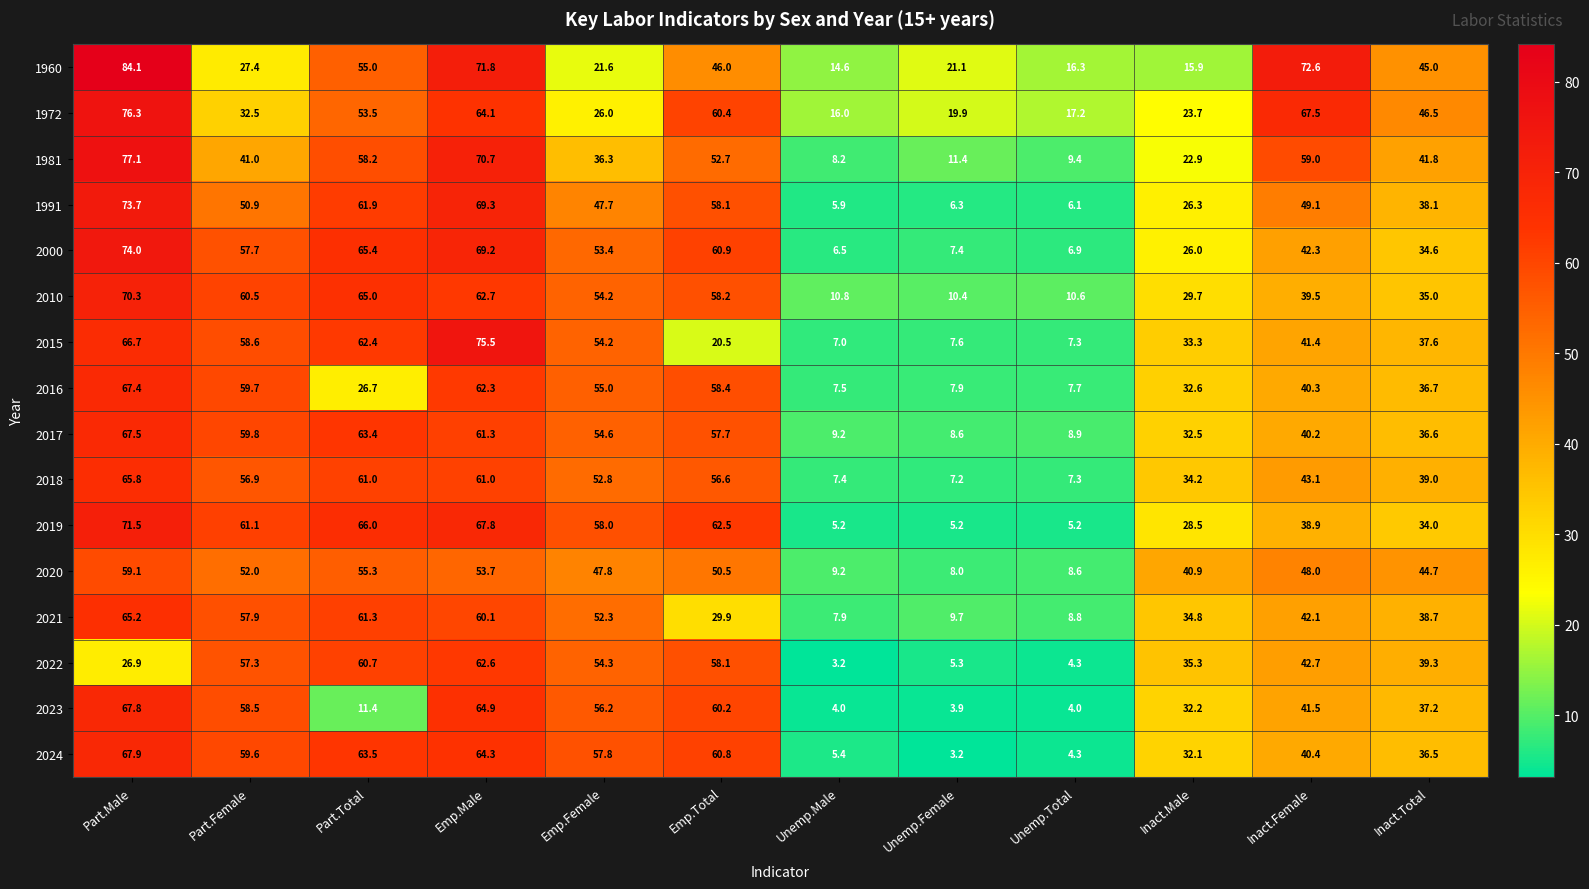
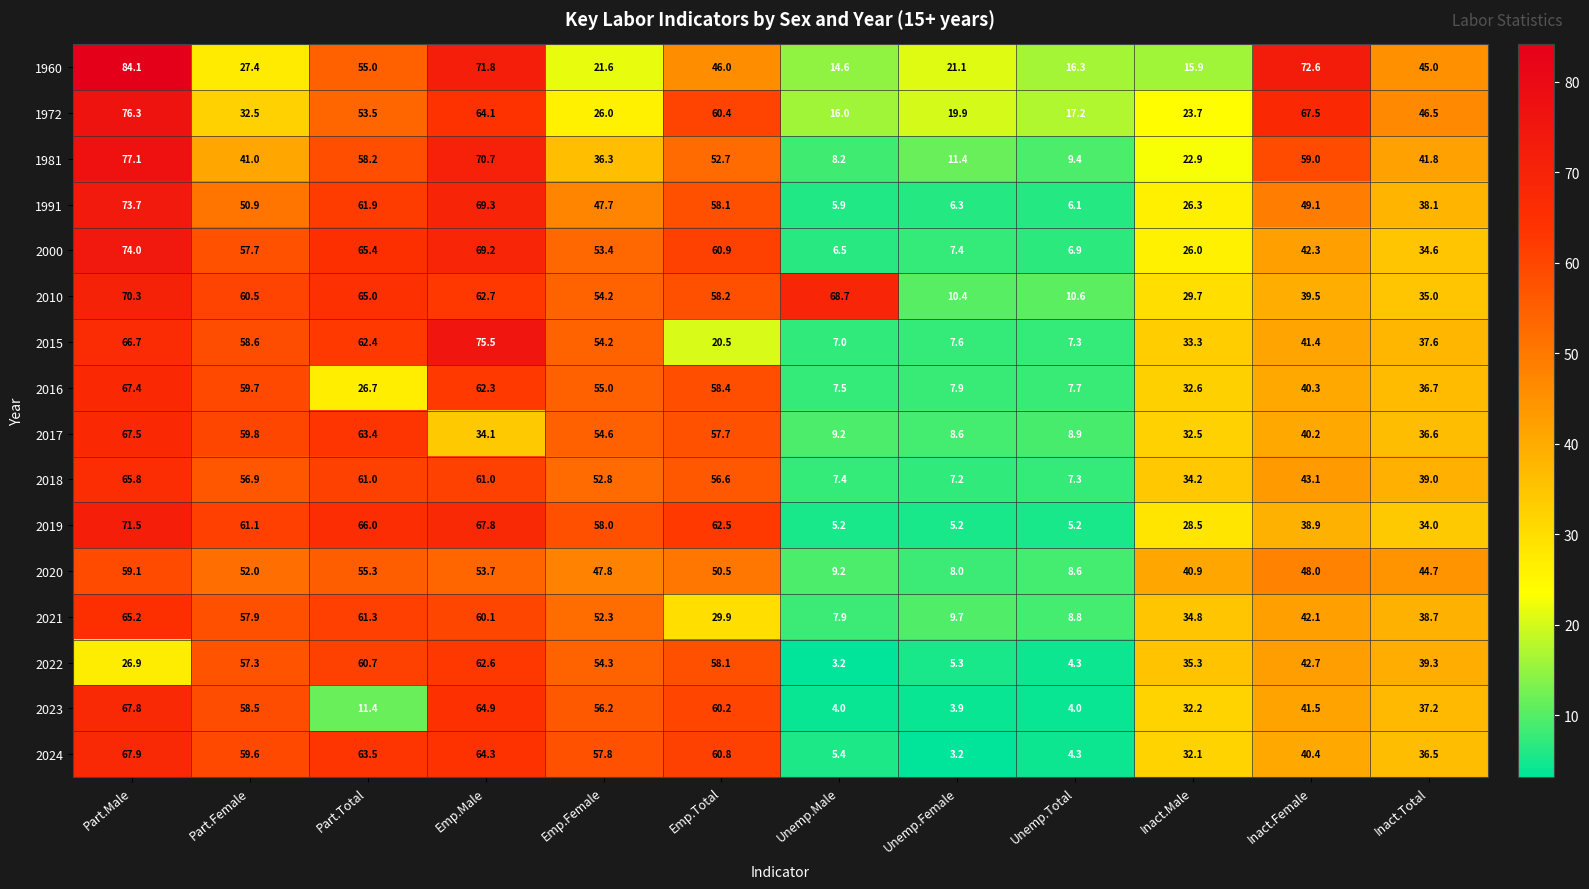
  {
    "1960": {
      "Part.Male": 84.1,
      "Part.Female": 27.4,
      "Part.Total": 55.0,
      "Emp.Male": 71.8,
      "Emp.Female": 21.6,
      "Emp.Total": 46.0,
      "Unemp.Male": 14.6,
      "Unemp.Female": 21.1,
      "Unemp.Total": 16.3,
      "Inact.Male": 15.9,
      "Inact.Female": 72.6,
      "Inact.Total": 45.0
    },
    "1972": {
      "Part.Male": 76.3,
      "Part.Female": 32.5,
      "Part.Total": 53.5,
      "Emp.Male": 64.1,
      "Emp.Female": 26.0,
      "Emp.Total": 60.4,
      "Unemp.Male": 16.0,
      "Unemp.Female": 19.9,
      "Unemp.Total": 17.2,
      "Inact.Male": 23.7,
      "Inact.Female": 67.5,
      "Inact.Total": 46.5
    },
    "1981": {
      "Part.Male": 77.1,
      "Part.Female": 41.0,
      "Part.Total": 58.2,
      "Emp.Male": 70.7,
      "Emp.Female": 36.3,
      "Emp.Total": 52.7,
      "Unemp.Male": 8.2,
      "Unemp.Female": 11.4,
      "Unemp.Total": 9.4,
      "Inact.Male": 22.9,
      "Inact.Female": 59.0,
      "Inact.Total": 41.8
    },
    "1991": {
      "Part.Male": 73.7,
      "Part.Female": 50.9,
      "Part.Total": 61.9,
      "Emp.Male": 69.3,
      "Emp.Female": 47.7,
      "Emp.Total": 58.1,
      "Unemp.Male": 5.9,
      "Unemp.Female": 6.3,
      "Unemp.Total": 6.1,
      "Inact.Male": 26.3,
      "Inact.Female": 49.1,
      "Inact.Total": 38.1
    },
    "2000": {
      "Part.Male": 74.0,
      "Part.Female": 57.7,
      "Part.Total": 65.4,
      "Emp.Male": 69.2,
      "Emp.Female": 53.4,
      "Emp.Total": 60.9,
      "Unemp.Male": 6.5,
      "Unemp.Female": 7.4,
      "Unemp.Total": 6.9,
      "Inact.Male": 26.0,
      "Inact.Female": 42.3,
      "Inact.Total": 34.6
    },
    "2010": {
      "Part.Male": 70.3,
      "Part.Female": 60.5,
      "Part.Total": 65.0,
      "Emp.Male": 62.7,
      "Emp.Female": 54.2,
      "Emp.Total": 58.2,
-     "Unemp.Male": 10.8,
+     "Unemp.Male": 68.7,
      "Unemp.Female": 10.4,
      "Unemp.Total": 10.6,
      "Inact.Male": 29.7,
      "Inact.Female": 39.5,
      "Inact.Total": 35.0
    },
    "2015": {
      "Part.Male": 66.7,
      "Part.Female": 58.6,
      "Part.Total": 62.4,
      "Emp.Male": 75.5,
      "Emp.Female": 54.2,
      "Emp.Total": 20.5,
      "Unemp.Male": 7.0,
      "Unemp.Female": 7.6,
      "Unemp.Total": 7.3,
      "Inact.Male": 33.3,
      "Inact.Female": 41.4,
      "Inact.Total": 37.6
    },
    "2016": {
      "Part.Male": 67.4,
      "Part.Female": 59.7,
      "Part.Total": 26.7,
      "Emp.Male": 62.3,
      "Emp.Female": 55.0,
      "Emp.Total": 58.4,
      "Unemp.Male": 7.5,
      "Unemp.Female": 7.9,
      "Unemp.Total": 7.7,
      "Inact.Male": 32.6,
      "Inact.Female": 40.3,
      "Inact.Total": 36.7
    },
    "2017": {
      "Part.Male": 67.5,
      "Part.Female": 59.8,
      "Part.Total": 63.4,
-     "Emp.Male": 61.3,
+     "Emp.Male": 34.1,
      "Emp.Female": 54.6,
      "Emp.Total": 57.7,
      "Unemp.Male": 9.2,
      "Unemp.Female": 8.6,
      "Unemp.Total": 8.9,
      "Inact.Male": 32.5,
      "Inact.Female": 40.2,
      "Inact.Total": 36.6
    },
    "2018": {
      "Part.Male": 65.8,
      "Part.Female": 56.9,
      "Part.Total": 61.0,
      "Emp.Male": 61.0,
      "Emp.Female": 52.8,
      "Emp.Total": 56.6,
      "Unemp.Male": 7.4,
      "Unemp.Female": 7.2,
      "Unemp.Total": 7.3,
      "Inact.Male": 34.2,
      "Inact.Female": 43.1,
      "Inact.Total": 39.0
    },
    "2019": {
      "Part.Male": 71.5,
      "Part.Female": 61.1,
      "Part.Total": 66.0,
      "Emp.Male": 67.8,
      "Emp.Female": 58.0,
      "Emp.Total": 62.5,
      "Unemp.Male": 5.2,
      "Unemp.Female": 5.2,
      "Unemp.Total": 5.2,
      "Inact.Male": 28.5,
      "Inact.Female": 38.9,
      "Inact.Total": 34.0
    },
    "2020": {
      "Part.Male": 59.1,
      "Part.Female": 52.0,
      "Part.Total": 55.3,
      "Emp.Male": 53.7,
      "Emp.Female": 47.8,
      "Emp.Total": 50.5,
      "Unemp.Male": 9.2,
      "Unemp.Female": 8.0,
      "Unemp.Total": 8.6,
      "Inact.Male": 40.9,
      "Inact.Female": 48.0,
      "Inact.Total": 44.7
    },
    "2021": {
      "Part.Male": 65.2,
      "Part.Female": 57.9,
      "Part.Total": 61.3,
      "Emp.Male": 60.1,
      "Emp.Female": 52.3,
      "Emp.Total": 29.9,
      "Unemp.Male": 7.9,
      "Unemp.Female": 9.7,
      "Unemp.Total": 8.8,
      "Inact.Male": 34.8,
      "Inact.Female": 42.1,
      "Inact.Total": 38.7
    },
    "2022": {
      "Part.Male": 26.9,
      "Part.Female": 57.3,
      "Part.Total": 60.7,
      "Emp.Male": 62.6,
      "Emp.Female": 54.3,
      "Emp.Total": 58.1,
      "Unemp.Male": 3.2,
      "Unemp.Female": 5.3,
      "Unemp.Total": 4.3,
      "Inact.Male": 35.3,
      "Inact.Female": 42.7,
      "Inact.Total": 39.3
    },
    "2023": {
      "Part.Male": 67.8,
      "Part.Female": 58.5,
      "Part.Total": 11.4,
      "Emp.Male": 64.9,
      "Emp.Female": 56.2,
      "Emp.Total": 60.2,
      "Unemp.Male": 4.0,
      "Unemp.Female": 3.9,
      "Unemp.Total": 4.0,
      "Inact.Male": 32.2,
      "Inact.Female": 41.5,
      "Inact.Total": 37.2
    },
    "2024": {
      "Part.Male": 67.9,
      "Part.Female": 59.6,
      "Part.Total": 63.5,
      "Emp.Male": 64.3,
      "Emp.Female": 57.8,
      "Emp.Total": 60.8,
      "Unemp.Male": 5.4,
      "Unemp.Female": 3.2,
      "Unemp.Total": 4.3,
      "Inact.Male": 32.1,
      "Inact.Female": 40.4,
      "Inact.Total": 36.5
    }
  }
